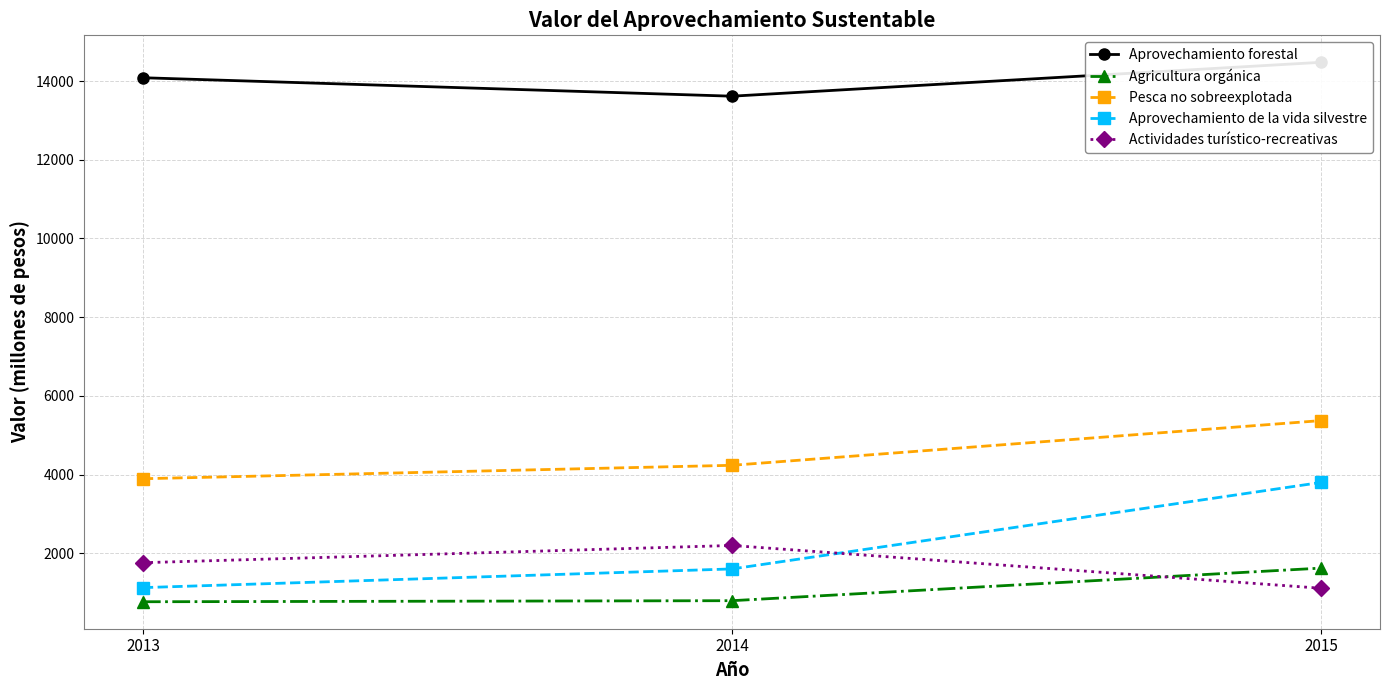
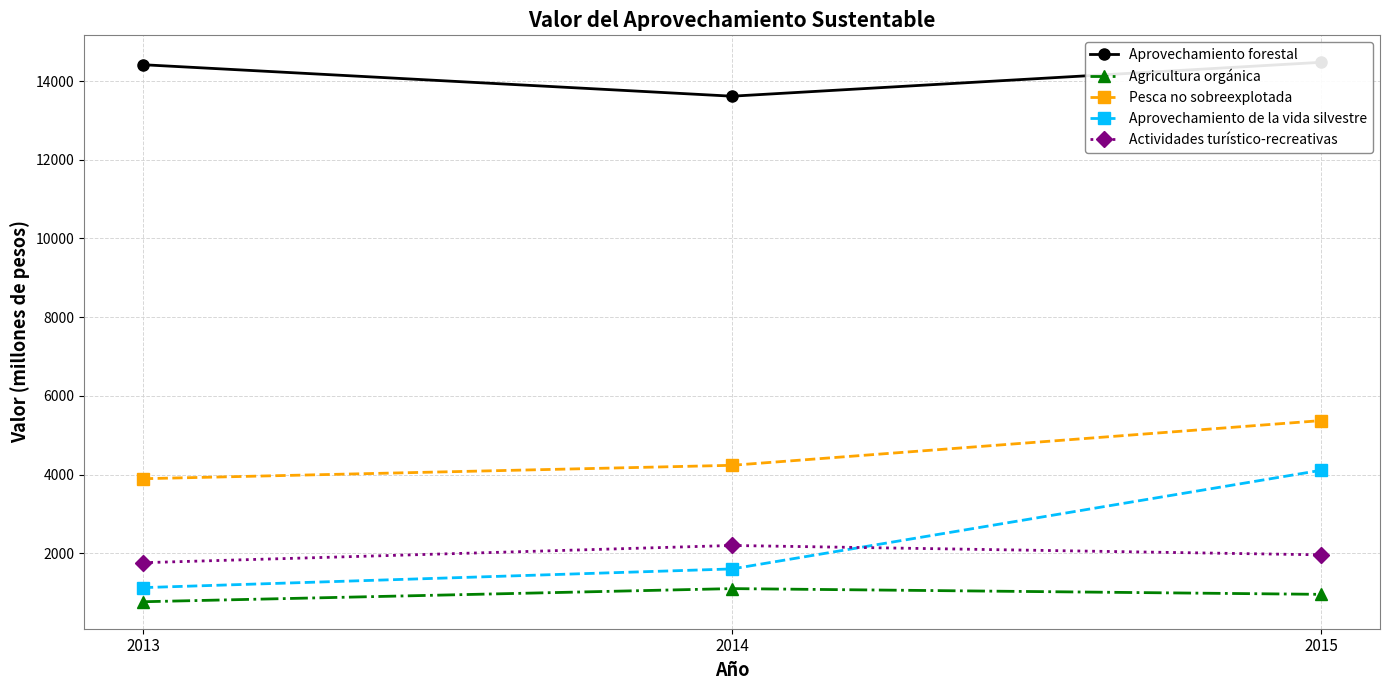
  {
    "Aprovechamiento forestal": {
-     "2013": 14100,
+     "2013": 14400,
      "2014": 13600
    },
    "Agricultura orgánica": {
      "2013": 800,
-     "2014": 800,
-     "2015": 1600
+     "2014": 1100,
+     "2015": 1000
    },
    "Pesca no sobreexplotada": {
      "2013": 3900,
      "2014": 4200,
      "2015": 5400
    },
    "Aprovechamiento de la vida silvestre": {
      "2013": 1100,
      "2014": 1600,
-     "2015": 3800
+     "2015": 4100
    },
    "Actividades turístico-recreativas": {
      "2013": 1800,
      "2014": 2200,
-     "2015": 1100
+     "2015": 2000
    }
  }
